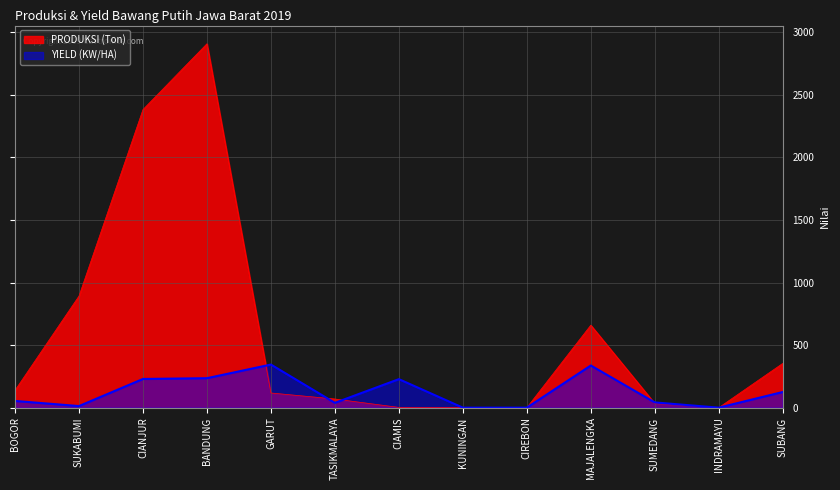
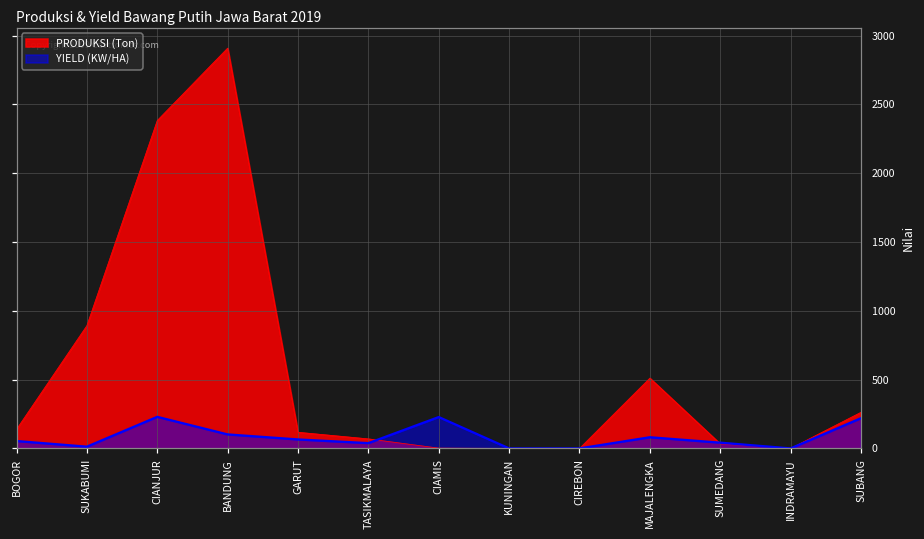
  {
    "PRODUKSI (Ton)": {
      "BOGOR": 140,
      "SUKABUMI": 890,
      "CIANJUR": 2380,
      "BANDUNG": 2910,
      "GARUT": 120,
      "TASIKMALAYA": 70,
      "CIAMIS": 0,
-     "MAJALENGKA": 660,
-     "SUBANG": 350
+     "MAJALENGKA": 510,
+     "SUBANG": 260
    },
    "YIELD (KW/HA)": {
      "BOGOR": 50,
      "SUKABUMI": 10,
      "CIANJUR": 230,
-     "BANDUNG": 240,
-     "GARUT": 340,
+     "BANDUNG": 100,
+     "GARUT": 70,
      "TASIKMALAYA": 40,
      "CIAMIS": 230,
-     "MAJALENGKA": 340,
-     "SUBANG": 130
+     "MAJALENGKA": 80,
+     "SUBANG": 220
    }
  }
